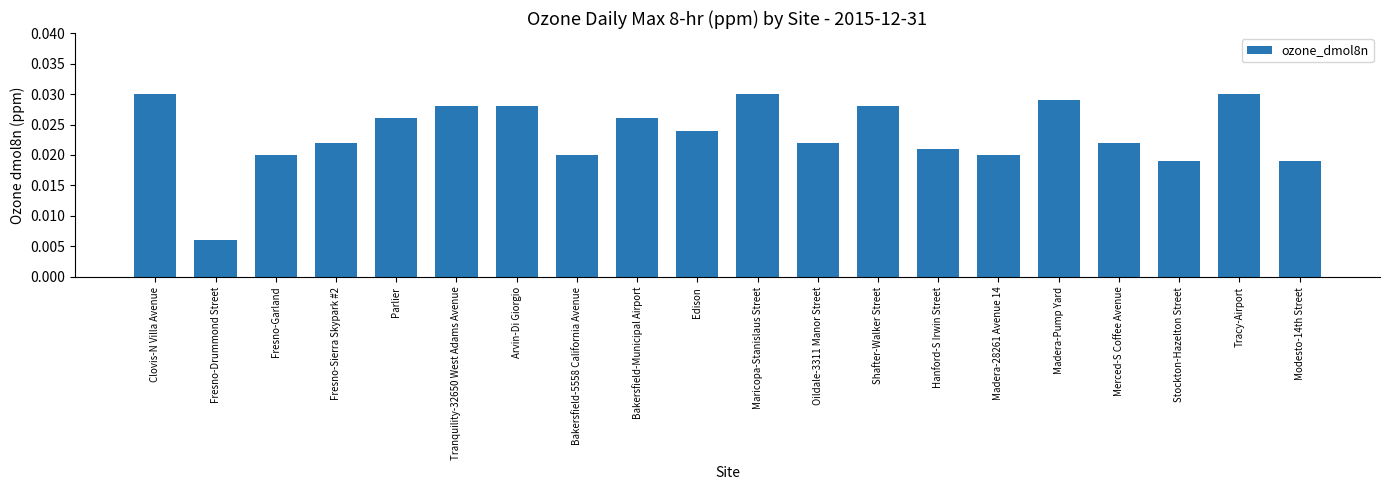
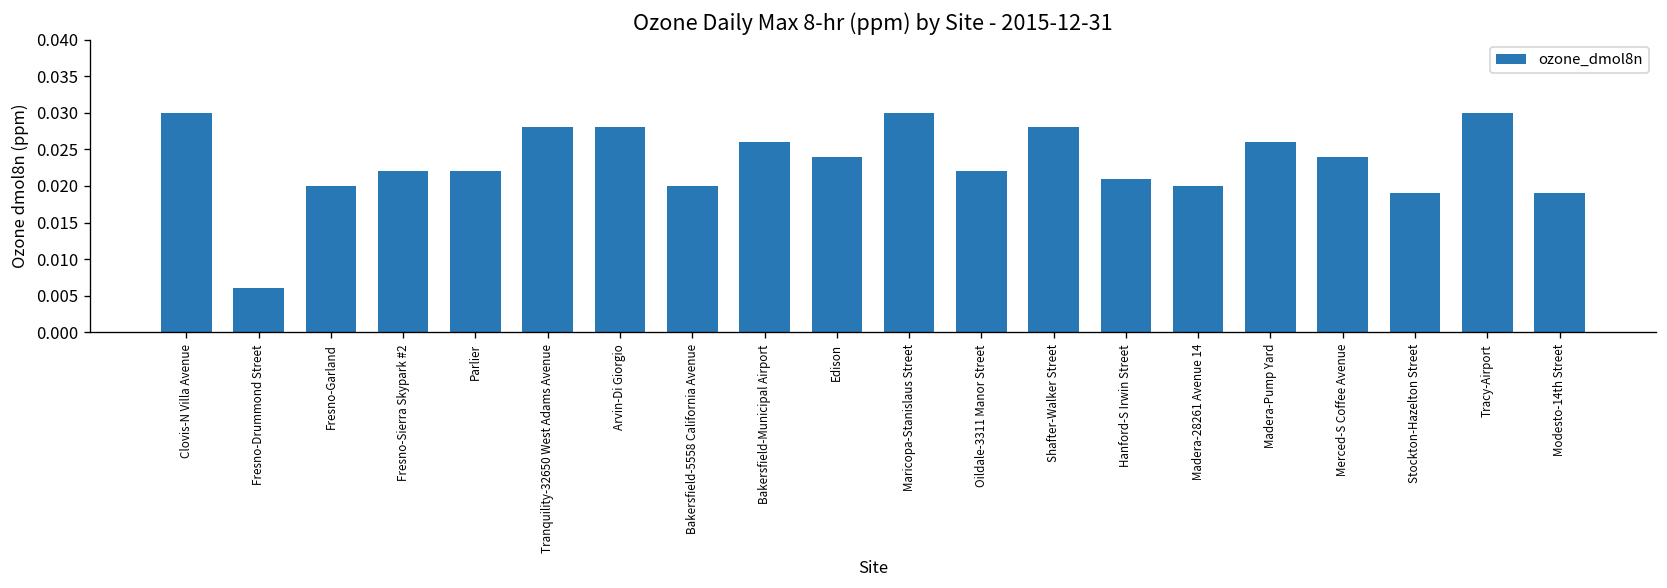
  {
    "Clovis-N Villa Avenue": 0.030,
    "Fresno-Drummond Street": 0.006,
    "Fresno-Garland": 0.020,
    "Fresno-Sierra Skypark #2": 0.022,
-   "Parlier": 0.026,
+   "Parlier": 0.022,
    "Tranquility-32650 West Adams Avenue": 0.028,
    "Arvin-Di Giorgio": 0.028,
    "Bakersfield-5558 California Avenue": 0.020,
    "Bakersfield-Municipal Airport": 0.026,
    "Edison": 0.024,
    "Maricopa-Stanislaus Street": 0.030,
    "Oildale-3311 Manor Street": 0.022,
    "Shafter-Walker Street": 0.028,
    "Hanford-S Irwin Street": 0.021,
    "Madera-28261 Avenue 14": 0.020,
-   "Madera-Pump Yard": 0.029,
-   "Merced-S Coffee Avenue": 0.022,
+   "Madera-Pump Yard": 0.026,
+   "Merced-S Coffee Avenue": 0.024,
    "Stockton-Hazelton Street": 0.019,
    "Tracy-Airport": 0.030,
    "Modesto-14th Street": 0.019
  }
